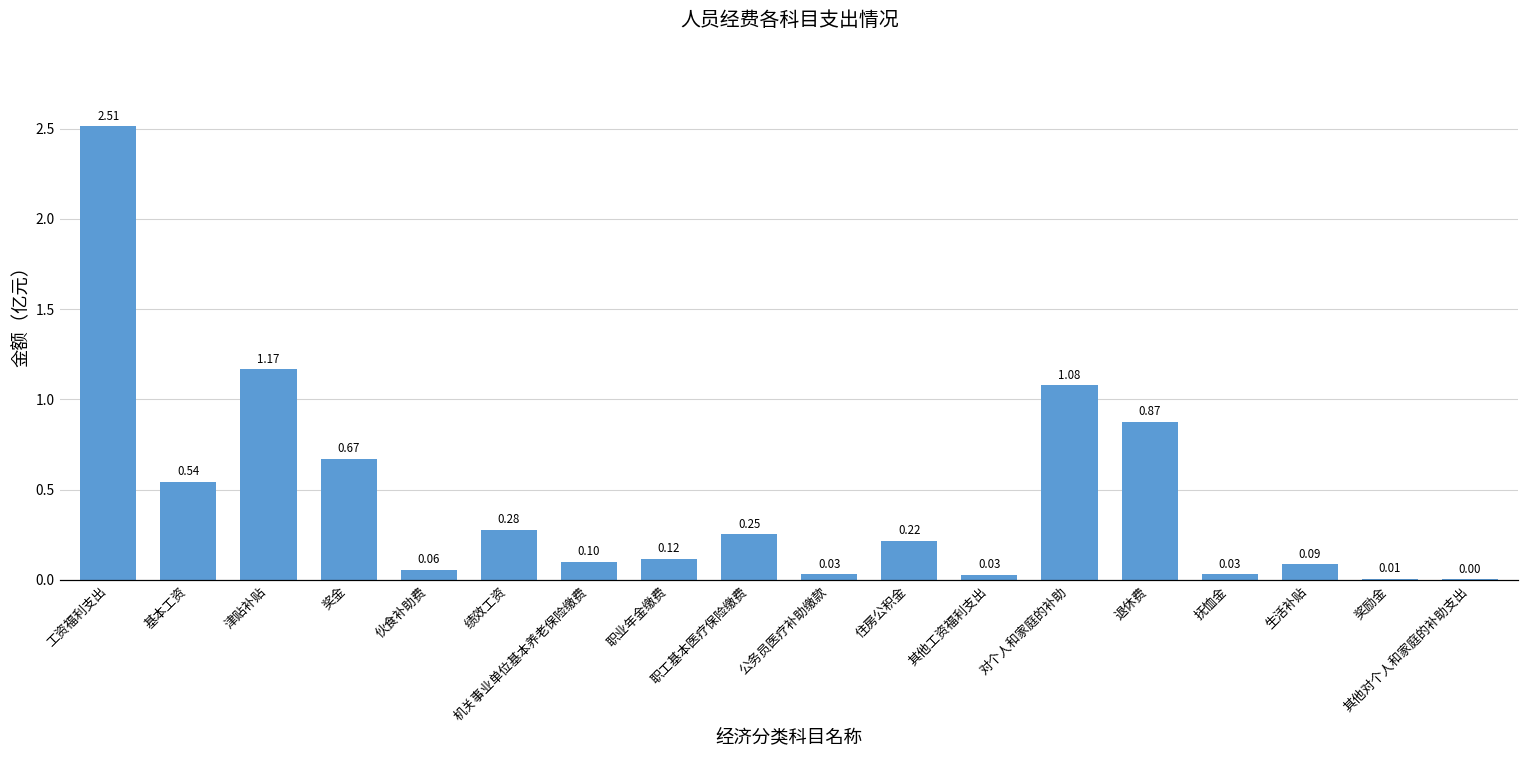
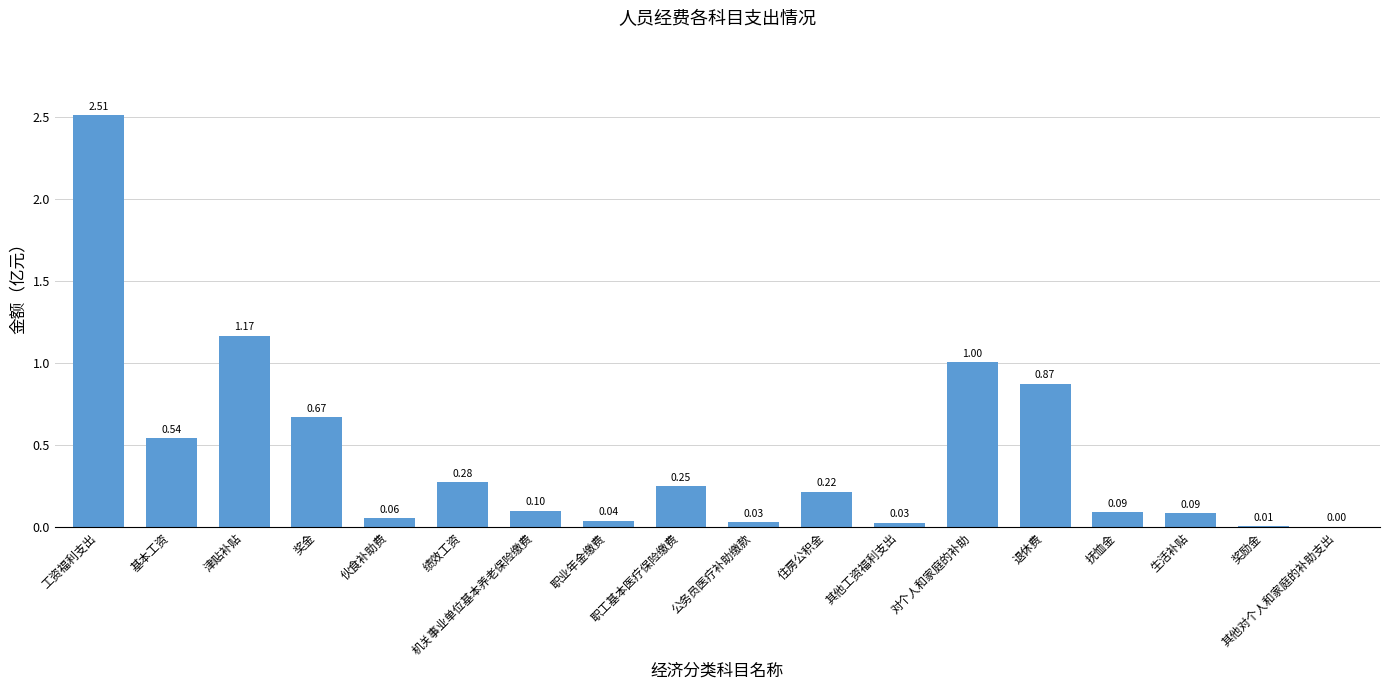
  {
    "工资福利支出": 2.51,
    "基本工资": 0.54,
    "津贴补贴": 1.17,
    "奖金": 0.67,
    "伙食补助费": 0.06,
    "绩效工资": 0.28,
    "机关事业单位基本养老保险缴费": 0.10,
-   "职业年金缴费": 0.12,
+   "职业年金缴费": 0.04,
    "职工基本医疗保险缴费": 0.25,
    "公务员医疗补助缴款": 0.03,
    "住房公积金": 0.22,
    "其他工资福利支出": 0.03,
-   "对个人和家庭的补助": 1.08,
+   "对个人和家庭的补助": 1.00,
    "退休费": 0.87,
-   "抚恤金": 0.03,
+   "抚恤金": 0.09,
    "生活补贴": 0.09,
    "奖励金": 0.01,
    "其他对个人和家庭的补助支出": 0.00
  }
